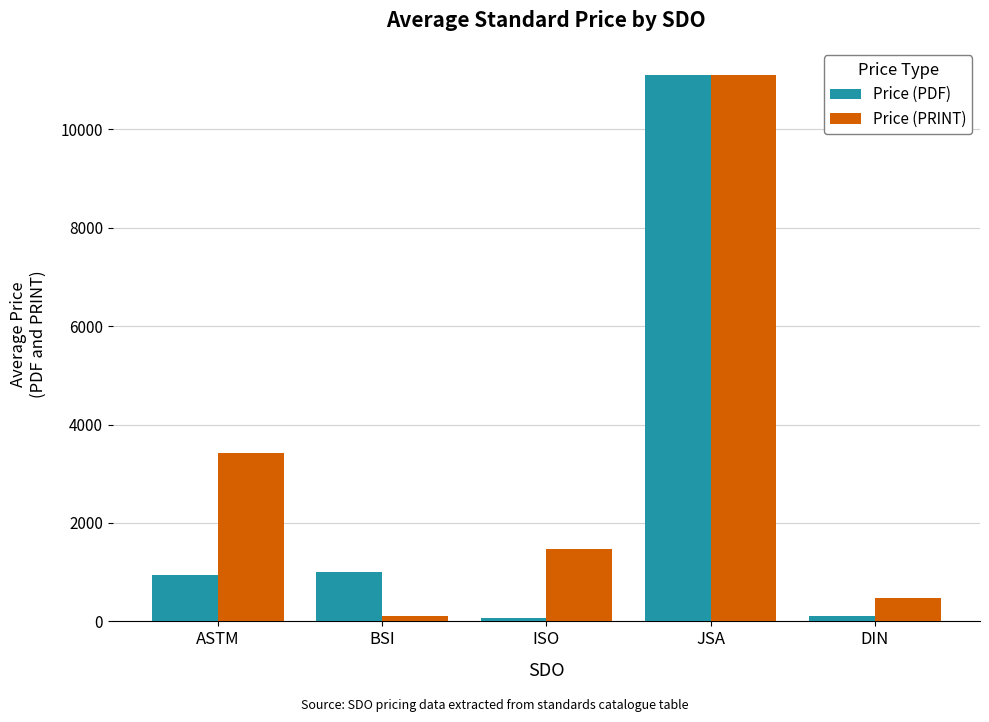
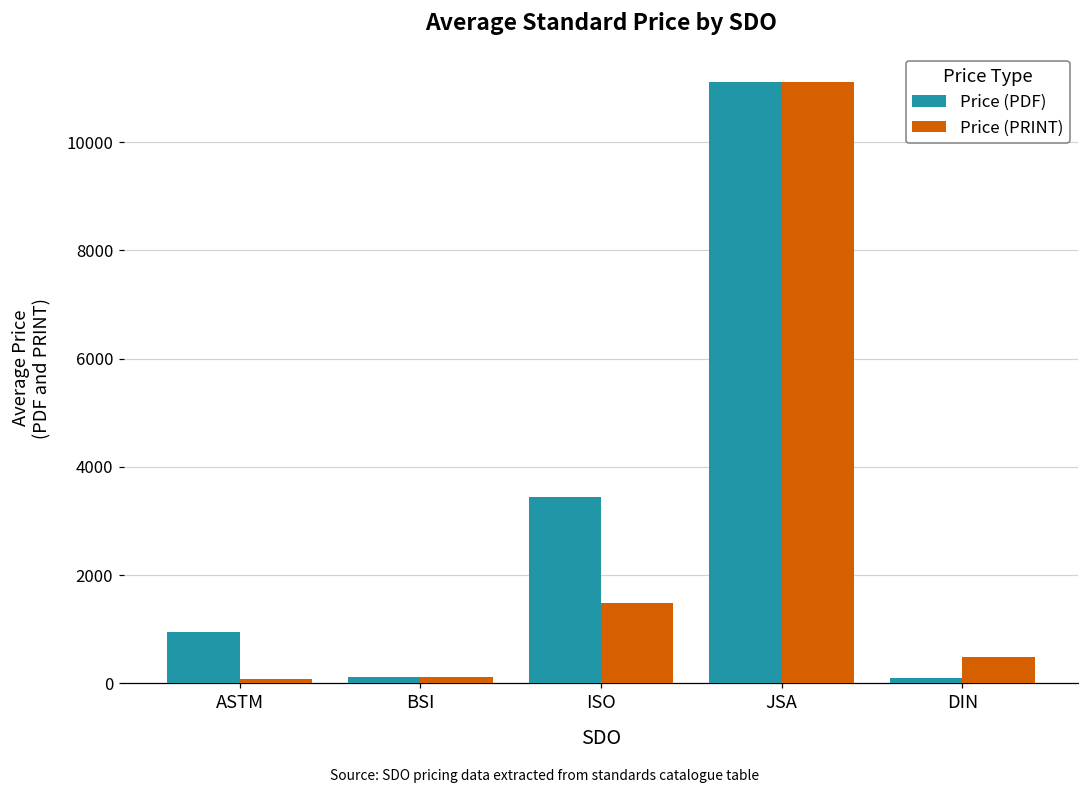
  {
    "Price (PDF)": {
      "ASTM": 900,
-     "BSI": 1000,
-     "ISO": 100,
+     "BSI": 100,
+     "ISO": 3400,
      "JSA": 11100,
      "DIN": 100
    },
    "Price (PRINT)": {
-     "ASTM": 3400,
+     "ASTM": 100,
      "BSI": 100,
      "ISO": 1500,
      "JSA": 11100,
      "DIN": 500
    }
  }
